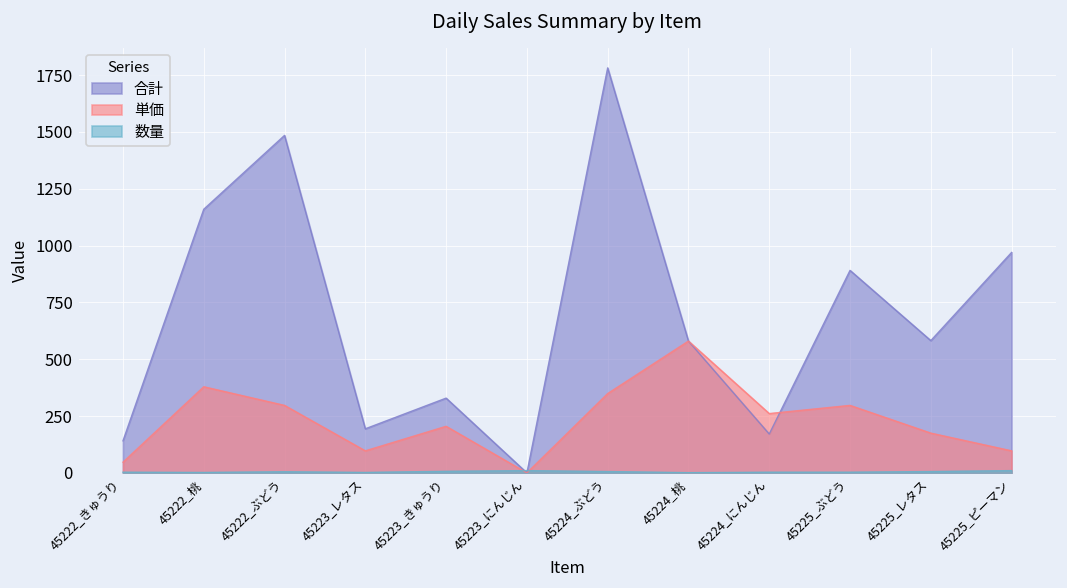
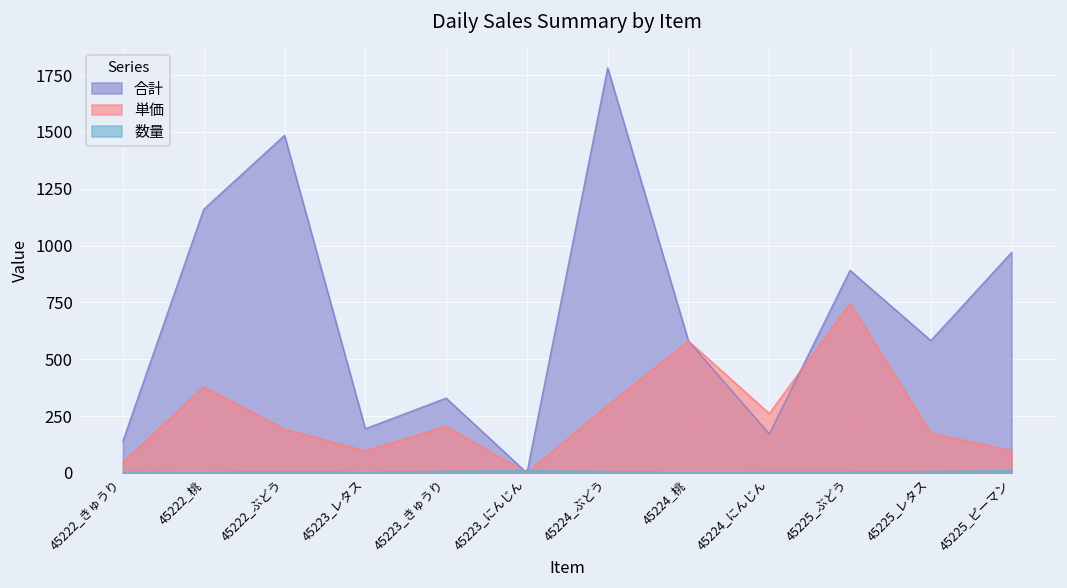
  {
    "単価": {
      "45222_きゅうり": 50,
      "45222_桃": 380,
-     "45222_ぶどう": 300,
+     "45222_ぶどう": 190,
      "45223_レタス": 100,
      "45223_きゅうり": 210,
-     "45224_ぶどう": 350,
+     "45224_ぶどう": 300,
      "45224_にんじん": 260,
-     "45225_ぶどう": 300,
+     "45225_ぶどう": 750,
      "45225_レタス": 180,
      "45225_ピーマン": 100
    }
  }
